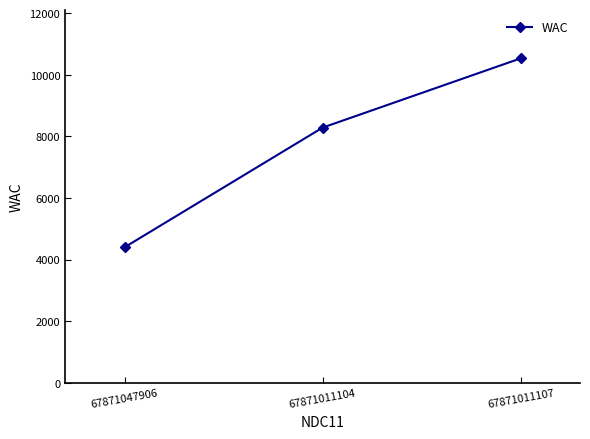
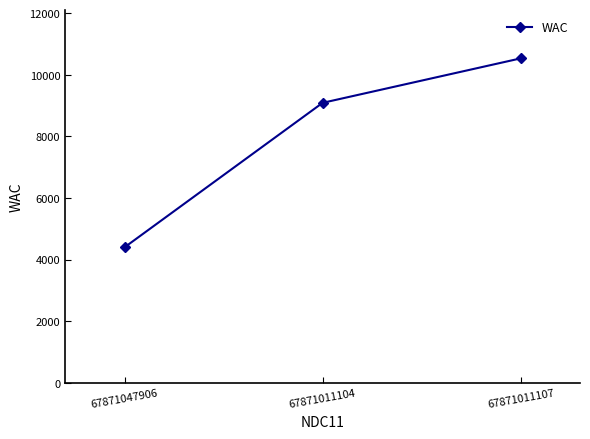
  {
    "67871047906": 4400,
-   "67871011104": 8300,
+   "67871011104": 9100,
    "67871011107": 10500
  }
